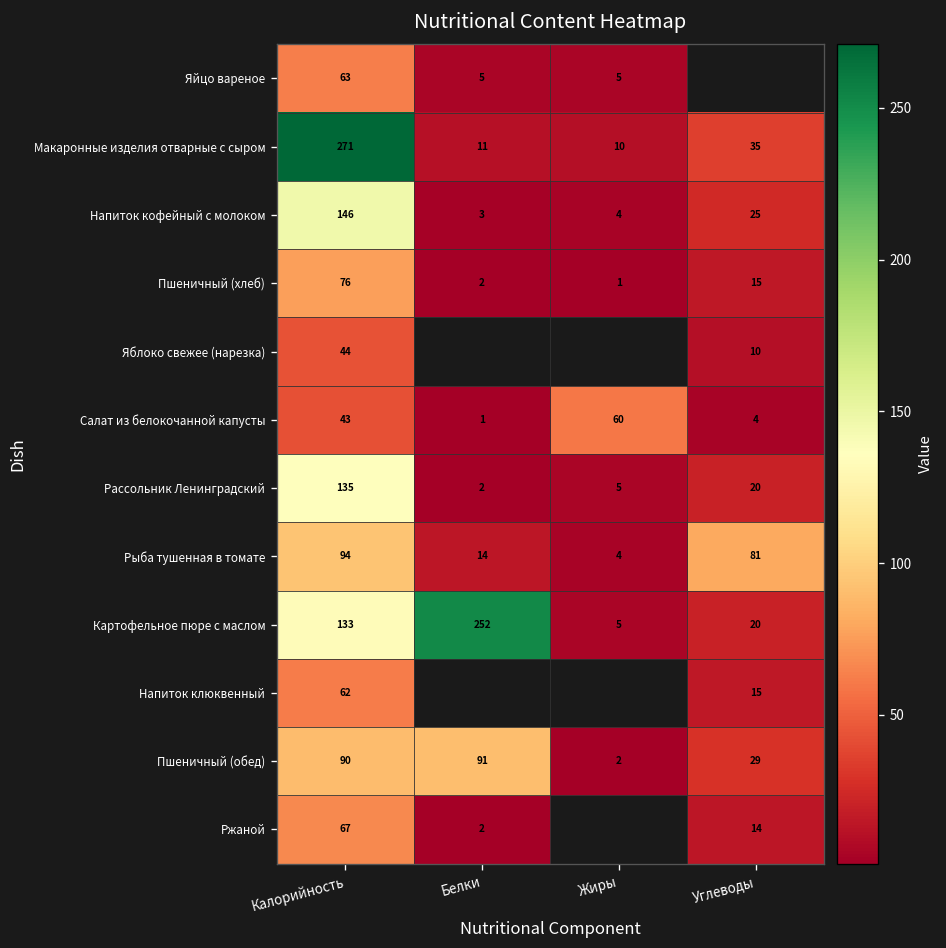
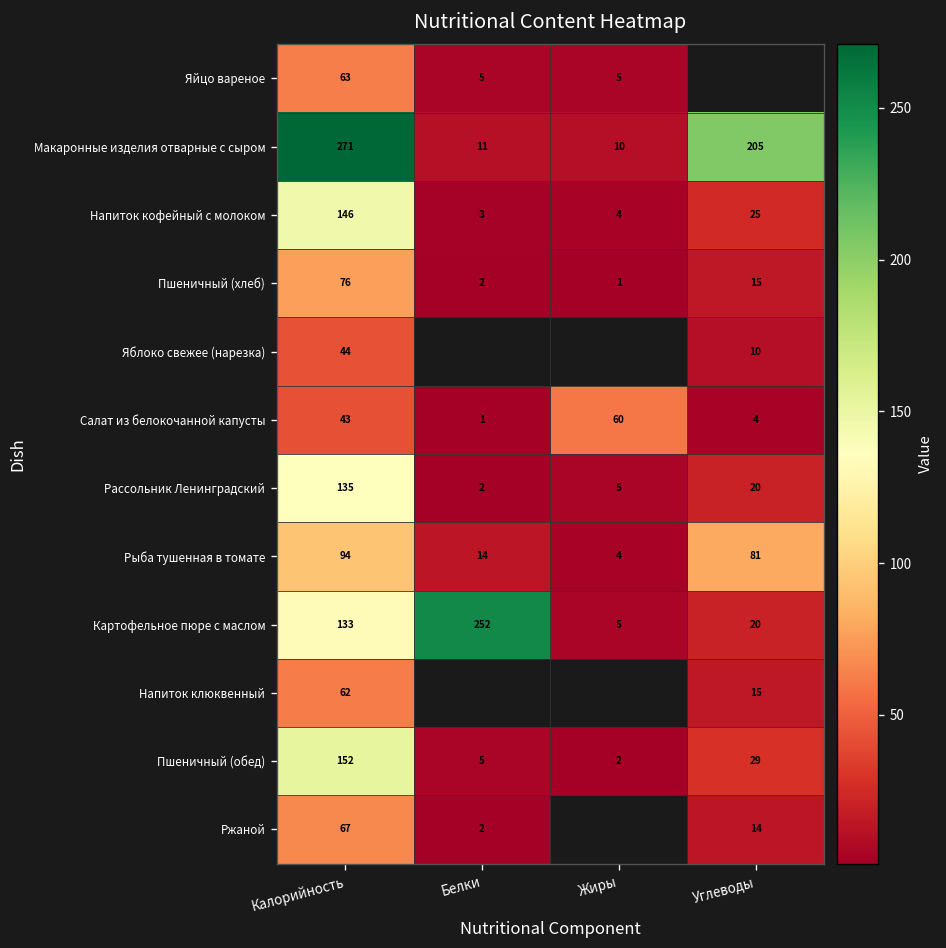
  {
    "Яйцо вареное": {
      "Калорийность": 63,
      "Белки": 5,
      "Жиры": 5
    },
    "Макаронные изделия отварные с сыром": {
      "Калорийность": 271,
      "Белки": 11,
      "Жиры": 10,
-     "Углеводы": 35
+     "Углеводы": 205
    },
    "Напиток кофейный с молоком": {
      "Калорийность": 146,
      "Белки": 3,
      "Жиры": 4,
      "Углеводы": 25
    },
    "Пшеничный (хлеб)": {
      "Калорийность": 76,
      "Белки": 2,
      "Жиры": 1,
      "Углеводы": 15
    },
    "Яблоко свежее (нарезка)": {
      "Калорийность": 44,
      "Углеводы": 10
    },
    "Салат из белокочанной капусты": {
      "Калорийность": 43,
      "Белки": 1,
      "Жиры": 60,
      "Углеводы": 4
    },
    "Рассольник Ленинградский": {
      "Калорийность": 135,
      "Белки": 2,
      "Жиры": 5,
      "Углеводы": 20
    },
    "Рыба тушенная в томате": {
      "Калорийность": 94,
      "Белки": 14,
      "Жиры": 4,
      "Углеводы": 81
    },
    "Картофельное пюре с маслом": {
      "Калорийность": 133,
      "Белки": 252,
      "Жиры": 5,
      "Углеводы": 20
    },
    "Напиток клюквенный": {
      "Калорийность": 62,
      "Углеводы": 15
    },
    "Пшеничный (обед)": {
-     "Калорийность": 90,
-     "Белки": 91,
+     "Калорийность": 152,
+     "Белки": 5,
      "Жиры": 2,
      "Углеводы": 29
    },
    "Ржаной": {
      "Калорийность": 67,
      "Белки": 2,
      "Углеводы": 14
    }
  }
